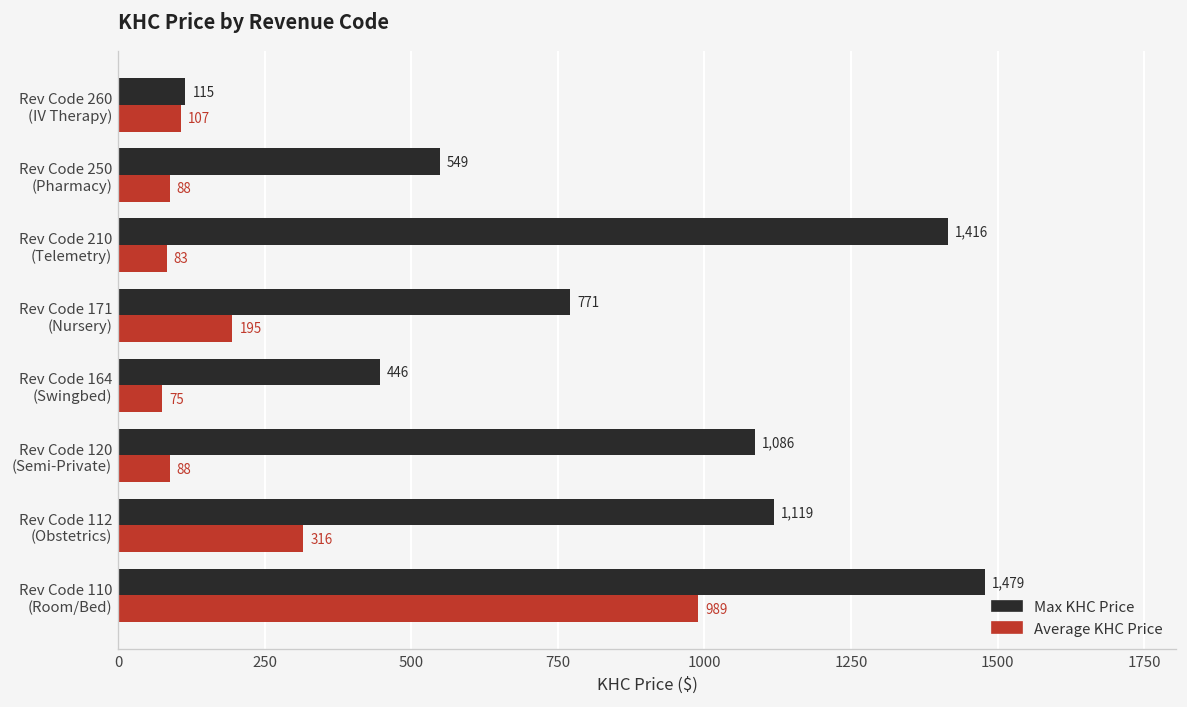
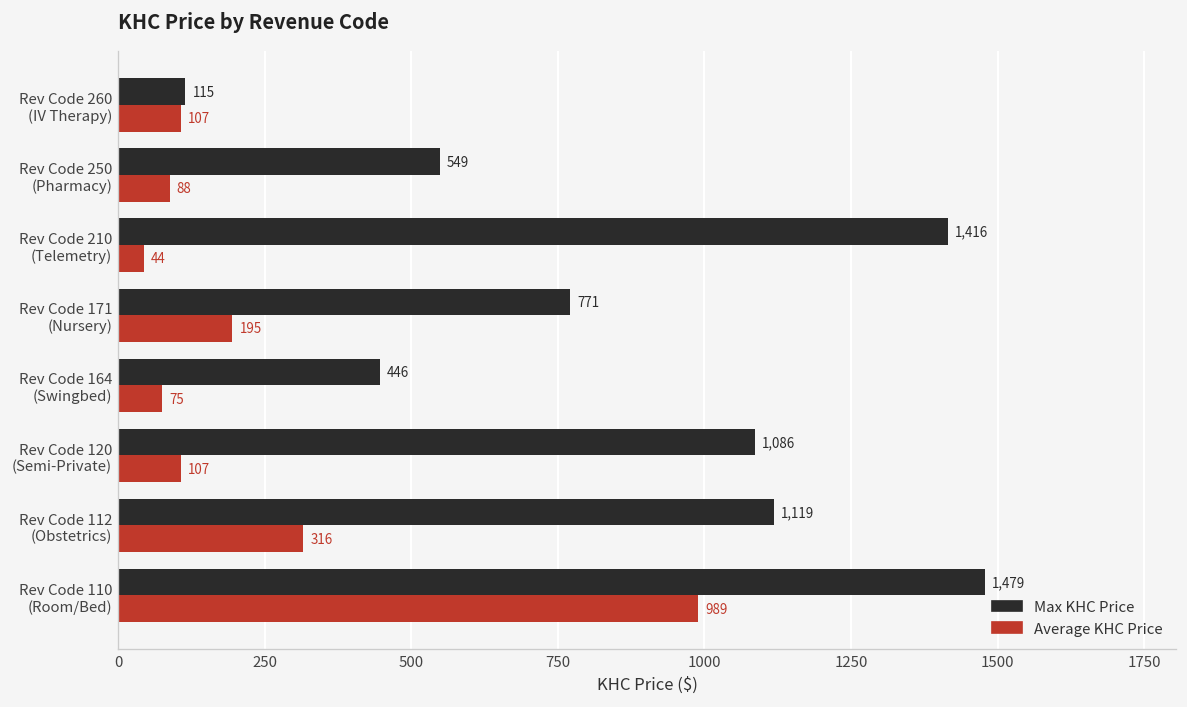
  {
    "Max KHC Price": {
      "Rev Code 260 (IV Therapy)": "115",
      "Rev Code 250 (Pharmacy)": "549",
      "Rev Code 210 (Telemetry)": "1,416",
      "Rev Code 171 (Nursery)": "771",
      "Rev Code 164 (Swingbed)": "446",
      "Rev Code 120 (Semi-Private)": "1,086",
      "Rev Code 112 (Obstetrics)": "1,119",
      "Rev Code 110 (Room/Bed)": "1,479"
    },
    "Average KHC Price": {
      "Rev Code 260 (IV Therapy)": "107",
      "Rev Code 250 (Pharmacy)": "88",
-     "Rev Code 210 (Telemetry)": "83",
+     "Rev Code 210 (Telemetry)": "44",
      "Rev Code 171 (Nursery)": "195",
      "Rev Code 164 (Swingbed)": "75",
-     "Rev Code 120 (Semi-Private)": "88",
+     "Rev Code 120 (Semi-Private)": "107",
      "Rev Code 112 (Obstetrics)": "316",
      "Rev Code 110 (Room/Bed)": "989"
    }
  }
